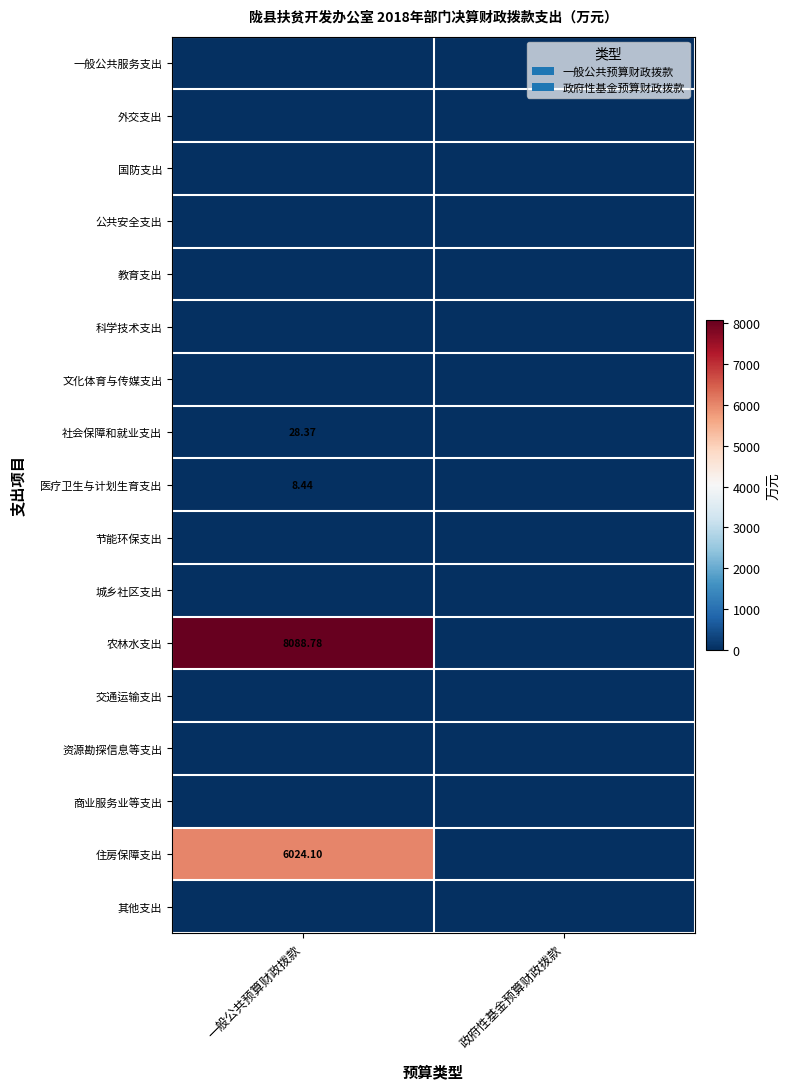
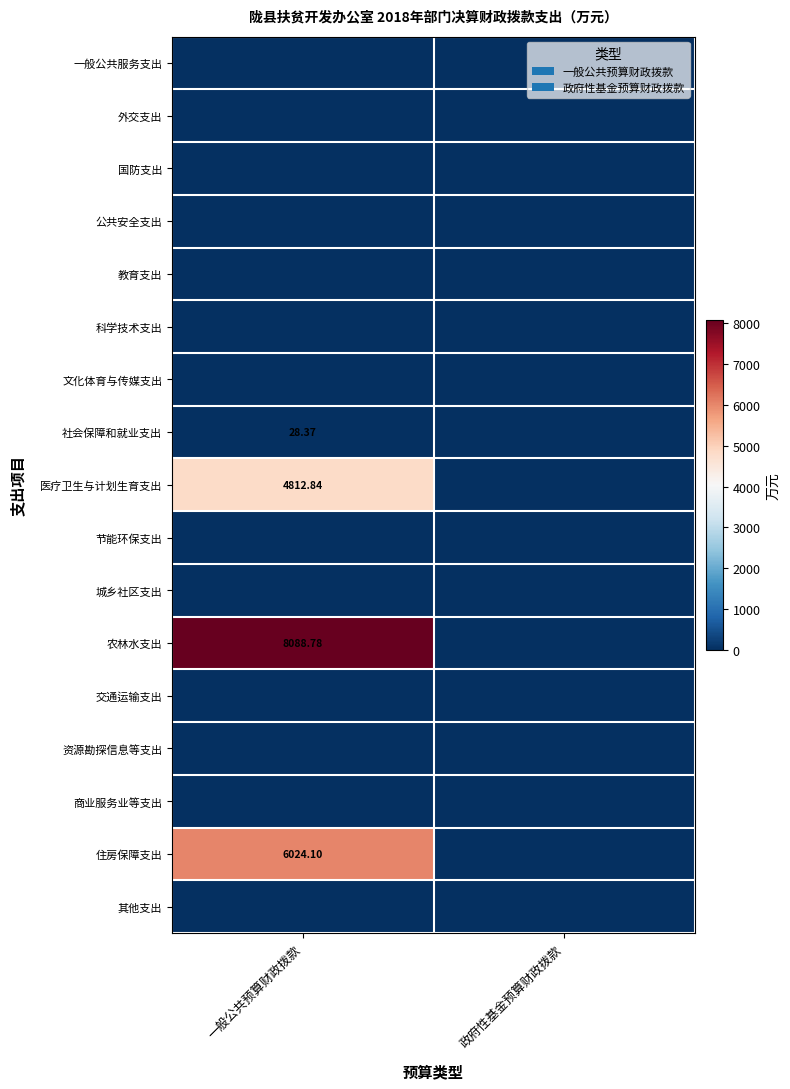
  {
    "社会保障和就业支出": {
      "一般公共预算财政拨款": 28.37
    },
    "医疗卫生与计划生育支出": {
-     "一般公共预算财政拨款": 8.44
+     "一般公共预算财政拨款": 4812.84
    },
    "农林水支出": {
      "一般公共预算财政拨款": 8088.78
    },
    "住房保障支出": {
      "一般公共预算财政拨款": 6024.10
    }
  }
